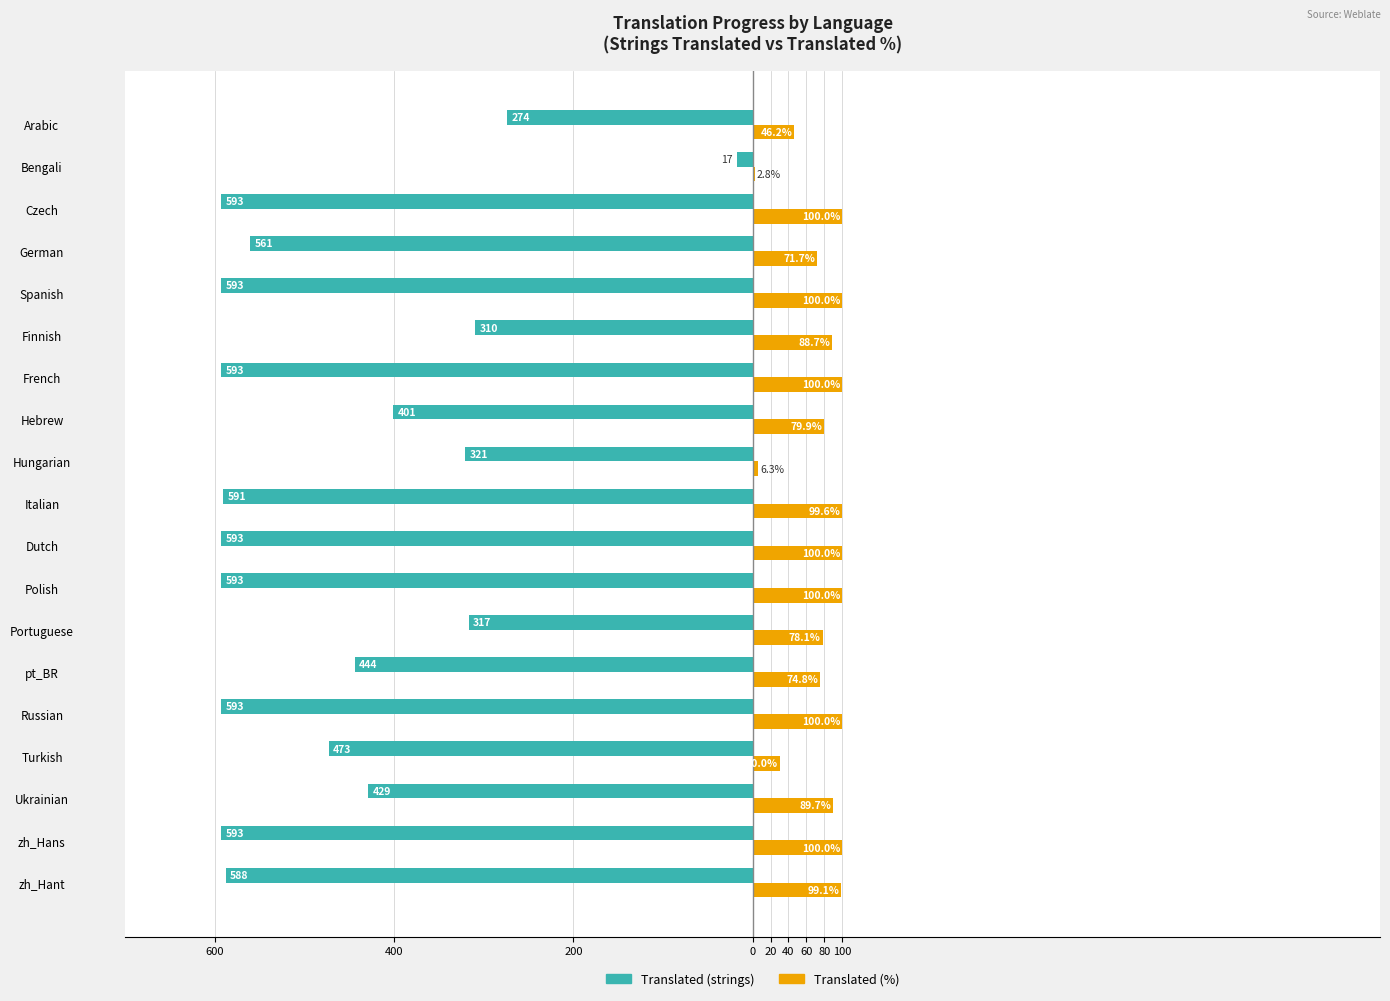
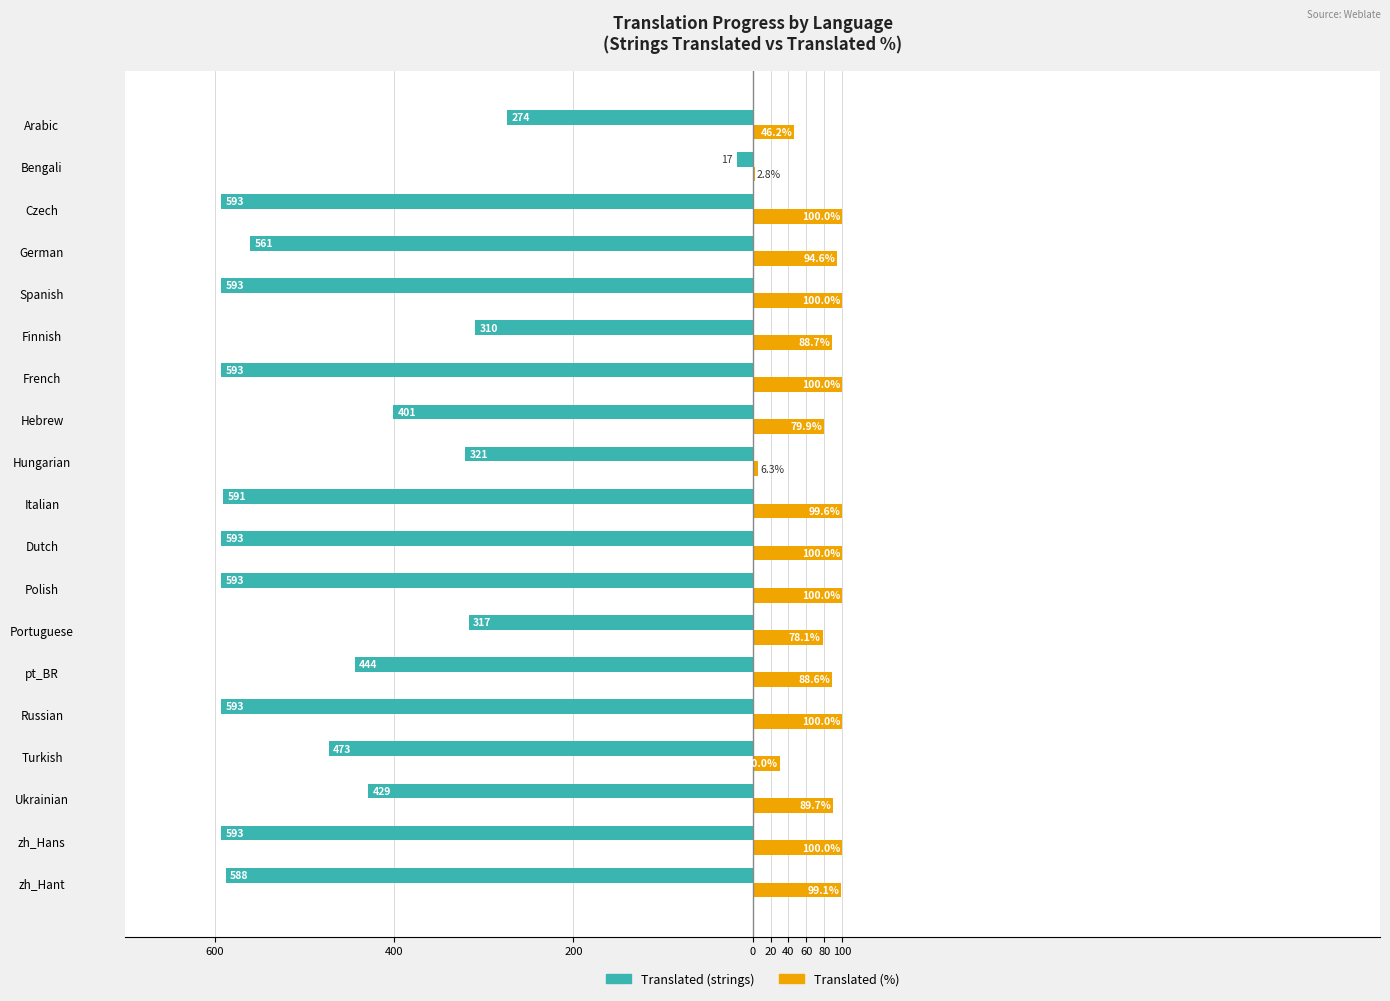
  {
    "Translated (%)": {
      "Arabic": "46.2%",
      "Bengali": "2.8%",
      "Czech": "100.0%",
-     "German": "71.7%",
+     "German": "94.6%",
      "Spanish": "100.0%",
      "Finnish": "88.7%",
      "French": "100.0%",
      "Hebrew": "79.9%",
      "Hungarian": "6.3%",
      "Italian": "99.6%",
      "Dutch": "100.0%",
      "Polish": "100.0%",
      "Portuguese": "78.1%",
-     "pt_BR": "74.8%",
+     "pt_BR": "88.6%",
      "Russian": "100.0%",
      "Turkish": "30.0%",
      "Ukrainian": "89.7%",
      "zh_Hans": "100.0%",
      "zh_Hant": "99.1%"
    }
  }
